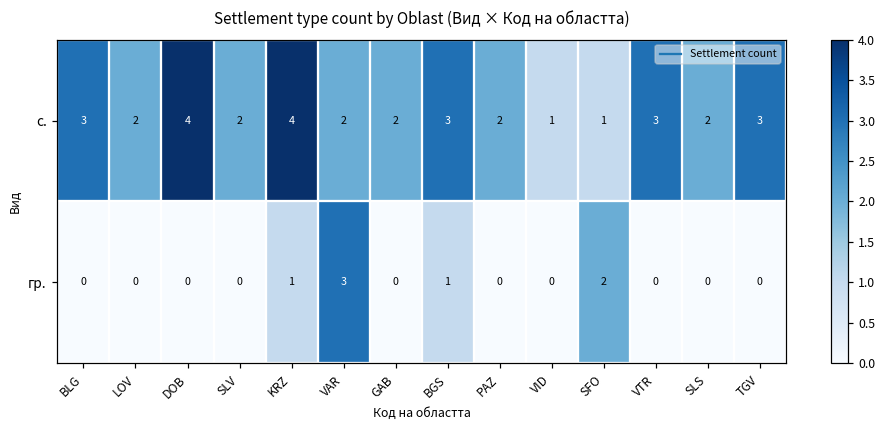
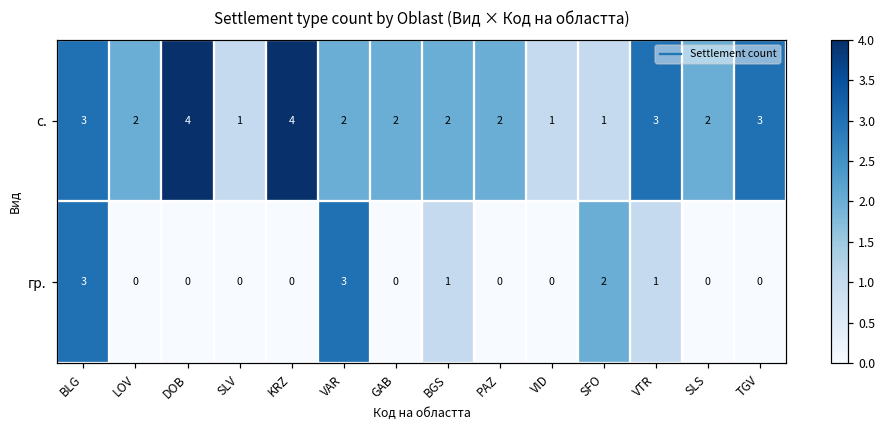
  {
    "с.": {
      "BLG": 3,
      "LOV": 2,
      "DOB": 4,
-     "SLV": 2,
+     "SLV": 1,
      "KRZ": 4,
      "VAR": 2,
      "GAB": 2,
-     "BGS": 3,
+     "BGS": 2,
      "PAZ": 2,
      "VID": 1,
      "SFO": 1,
      "VTR": 3,
      "SLS": 2,
      "TGV": 3
    },
    "гр.": {
-     "BLG": 0,
+     "BLG": 3,
      "LOV": 0,
      "DOB": 0,
      "SLV": 0,
-     "KRZ": 1,
+     "KRZ": 0,
      "VAR": 3,
      "GAB": 0,
      "BGS": 1,
      "PAZ": 0,
      "VID": 0,
      "SFO": 2,
-     "VTR": 0,
+     "VTR": 1,
      "SLS": 0,
      "TGV": 0
    }
  }
